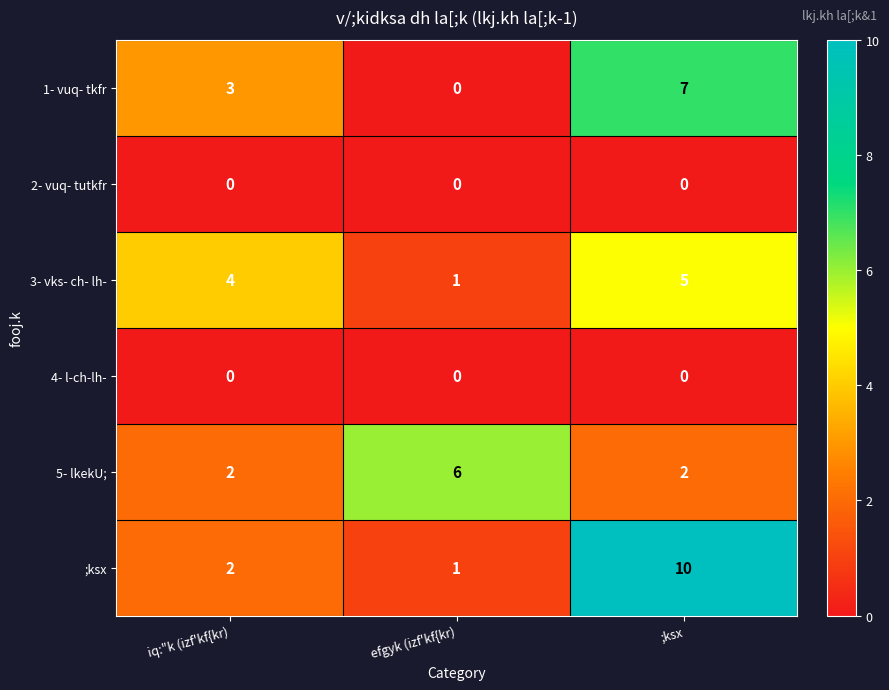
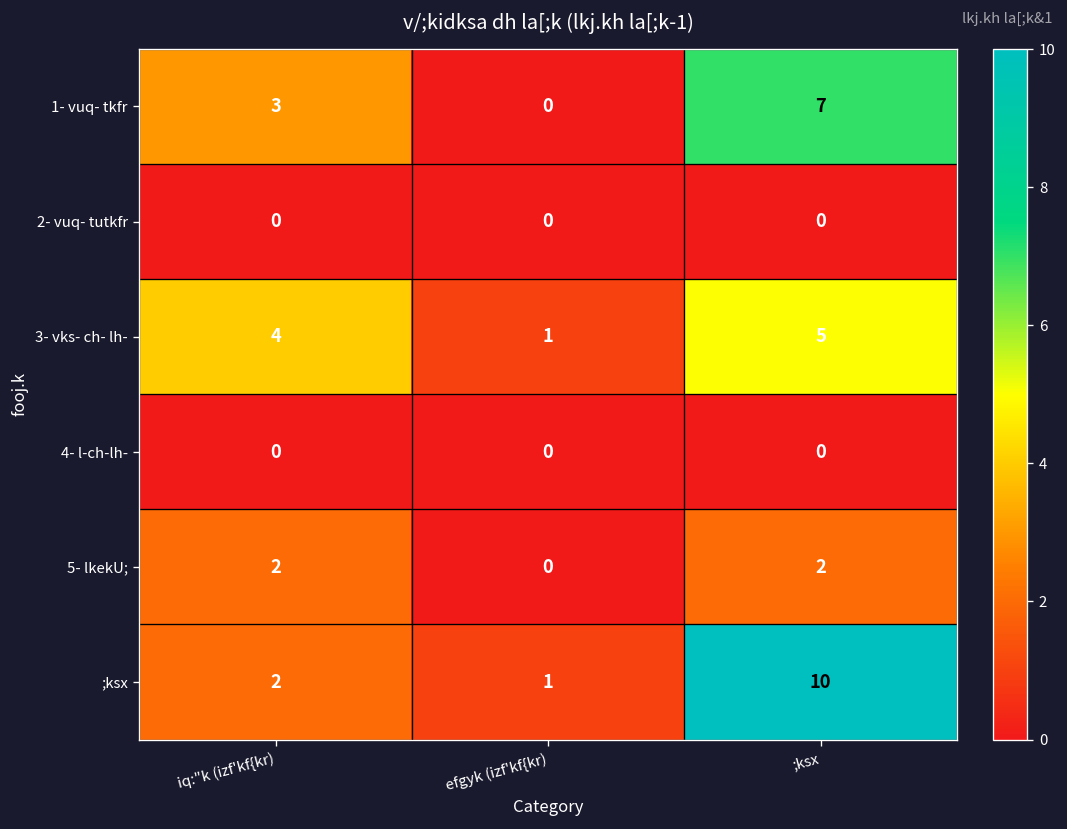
  {
    "1- vuq- tkfr": {
      "iq:\"k (izf'kf{kr)": 3,
      "efgyk (izf'kf{kr)": 0,
      ";ksx": 7
    },
    "2- vuq- tutkfr": {
      "iq:\"k (izf'kf{kr)": 0,
      "efgyk (izf'kf{kr)": 0,
      ";ksx": 0
    },
    "3- vks- ch- lh-": {
      "iq:\"k (izf'kf{kr)": 4,
      "efgyk (izf'kf{kr)": 1,
      ";ksx": 5
    },
    "4- l-ch-lh-": {
      "iq:\"k (izf'kf{kr)": 0,
      "efgyk (izf'kf{kr)": 0,
      ";ksx": 0
    },
    "5- lkekU;": {
      "iq:\"k (izf'kf{kr)": 2,
-     "efgyk (izf'kf{kr)": 6,
+     "efgyk (izf'kf{kr)": 0,
      ";ksx": 2
    },
    ";ksx": {
      "iq:\"k (izf'kf{kr)": 2,
      "efgyk (izf'kf{kr)": 1,
      ";ksx": 10
    }
  }
